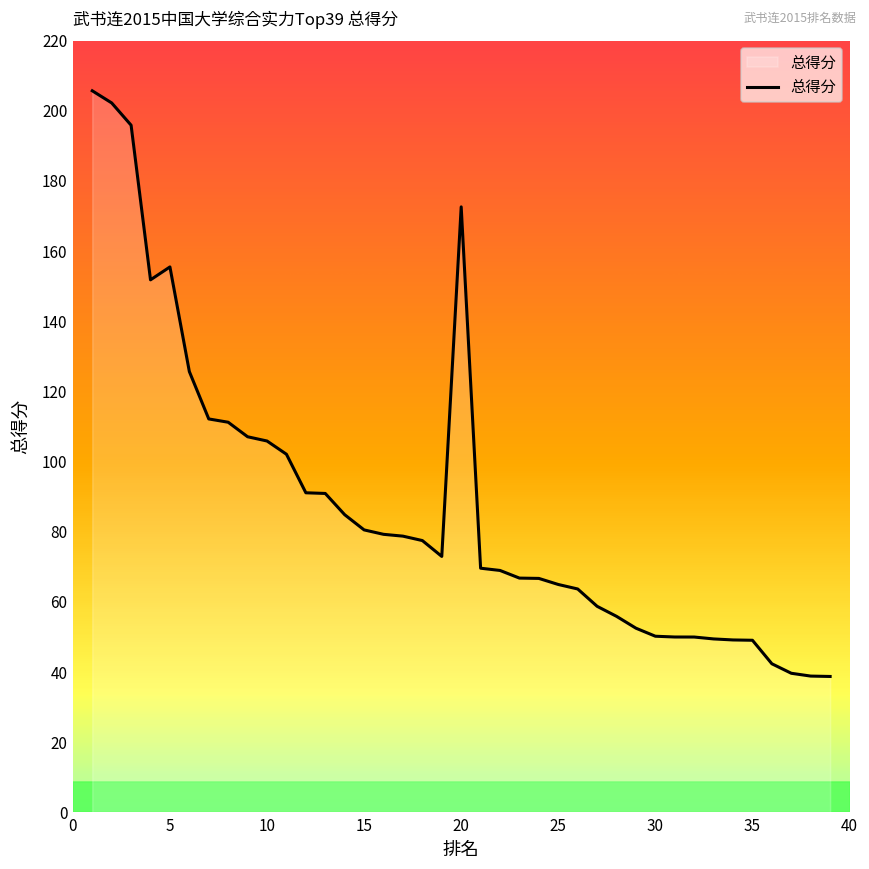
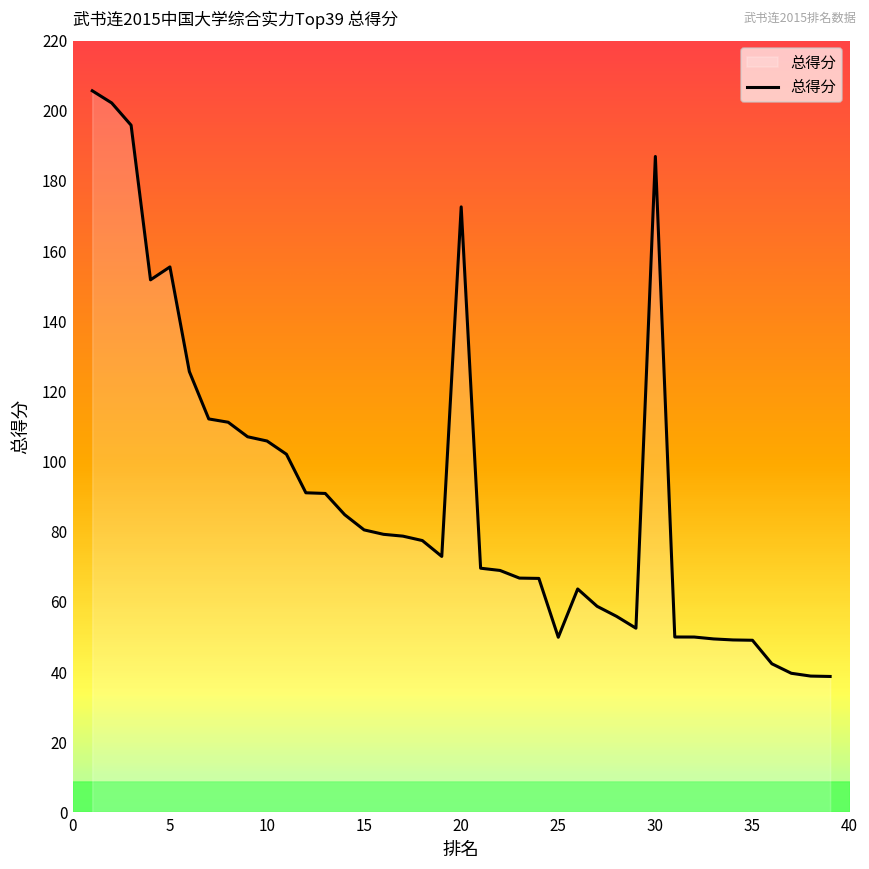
  {
    "5": 156,
    "10": 106,
    "15": 81,
    "20": 173,
-   "25": 65,
-   "30": 50,
+   "25": 50,
+   "30": 187,
    "35": 49
  }
